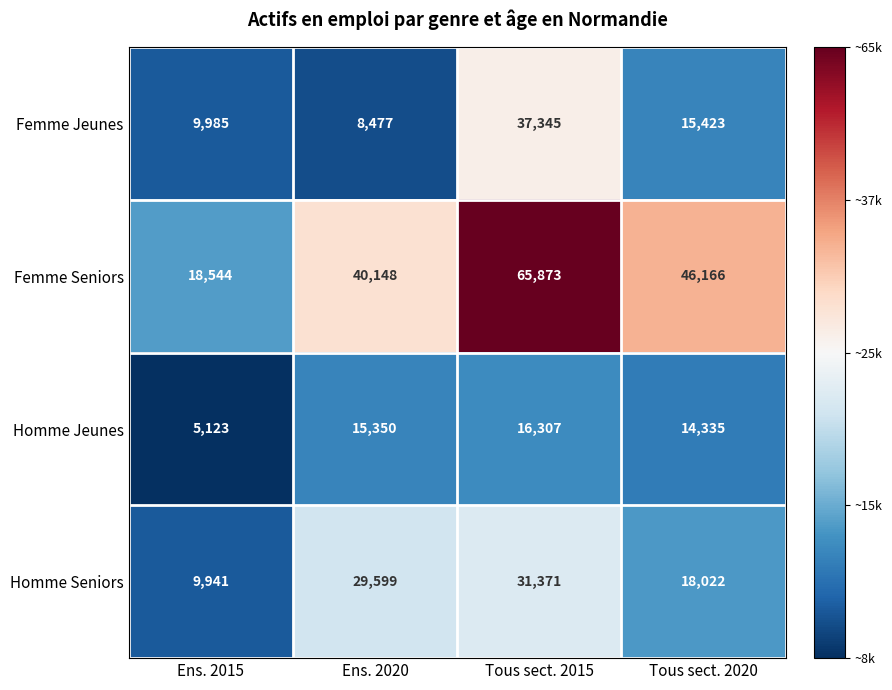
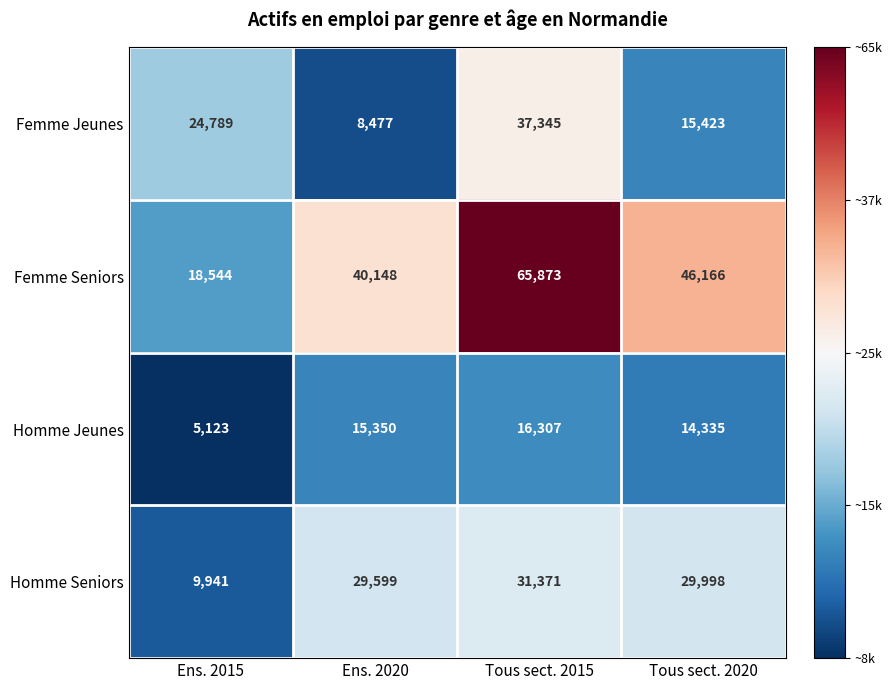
  {
    "Femme Jeunes": {
-     "Ens. 2015": "9,985",
+     "Ens. 2015": "24,789",
      "Ens. 2020": "8,477",
      "Tous sect. 2015": "37,345",
      "Tous sect. 2020": "15,423"
    },
    "Femme Seniors": {
      "Ens. 2015": "18,544",
      "Ens. 2020": "40,148",
      "Tous sect. 2015": "65,873",
      "Tous sect. 2020": "46,166"
    },
    "Homme Jeunes": {
      "Ens. 2015": "5,123",
      "Ens. 2020": "15,350",
      "Tous sect. 2015": "16,307",
      "Tous sect. 2020": "14,335"
    },
    "Homme Seniors": {
      "Ens. 2015": "9,941",
      "Ens. 2020": "29,599",
      "Tous sect. 2015": "31,371",
-     "Tous sect. 2020": "18,022"
+     "Tous sect. 2020": "29,998"
    }
  }
